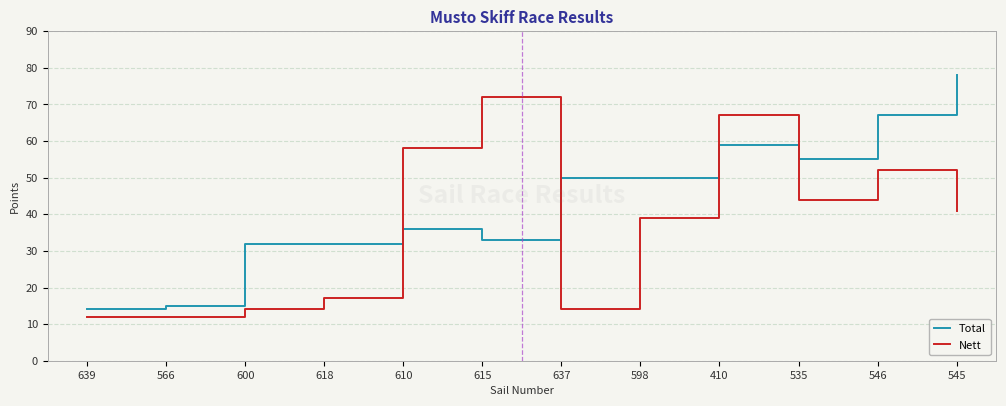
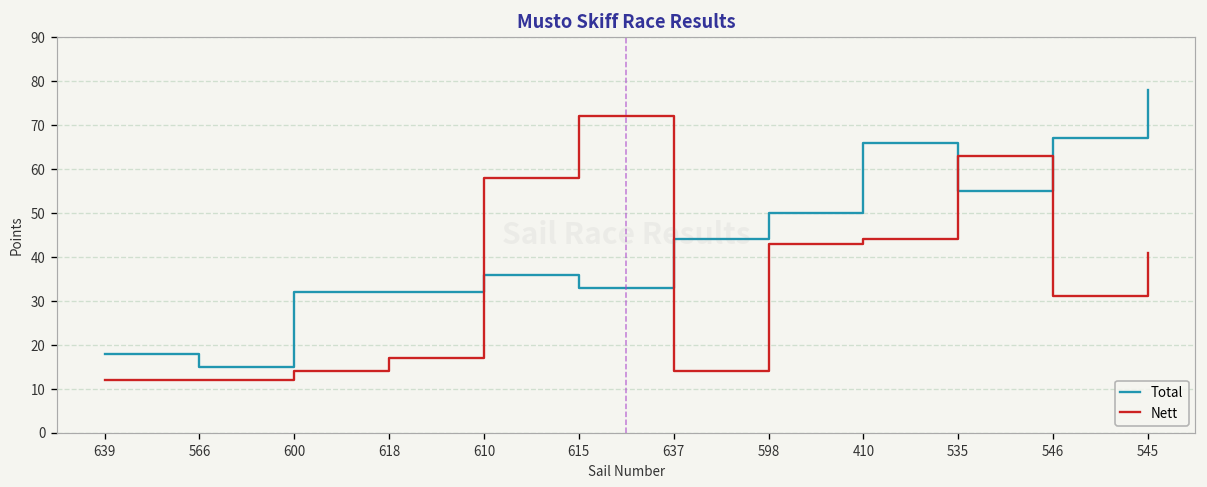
  {
    "Total": {
-     "639": 14,
+     "639": 18,
      "566": 15,
      "600": 32,
      "618": 32,
      "610": 36,
      "615": 33,
-     "637": 50,
+     "637": 44,
      "598": 50,
-     "410": 59,
+     "410": 66,
      "535": 55,
      "546": 67,
      "545": 78
    },
    "Nett": {
      "639": 12,
      "566": 12,
      "600": 14,
      "618": 17,
      "610": 58,
      "615": 72,
      "637": 14,
-     "598": 39,
-     "410": 67,
-     "535": 44,
-     "546": 52,
+     "598": 43,
+     "410": 44,
+     "535": 63,
+     "546": 31,
      "545": 41
    }
  }
